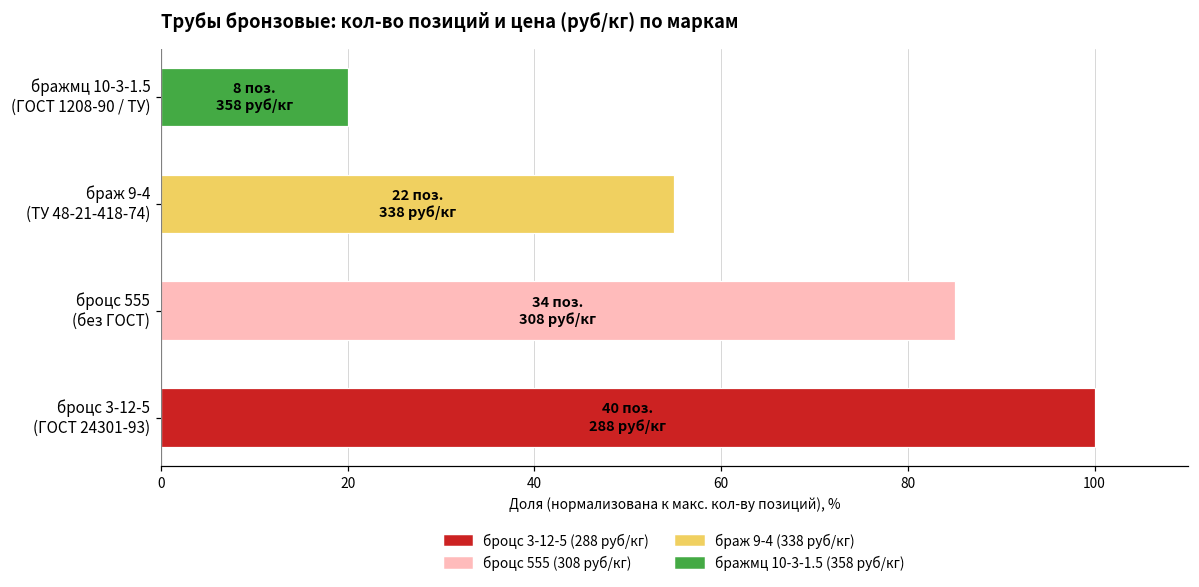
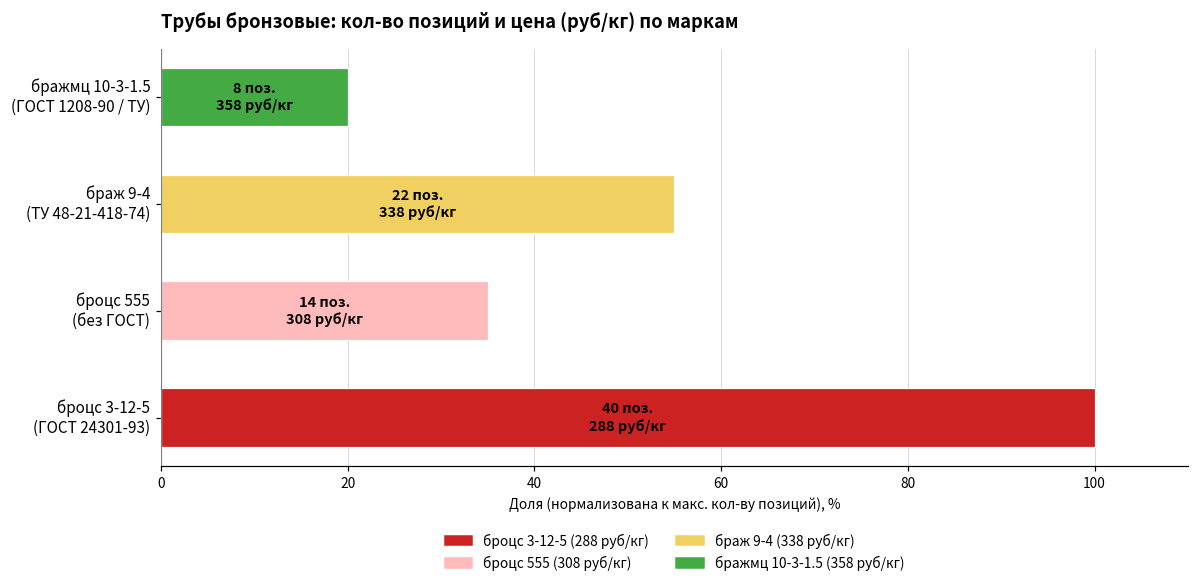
  {
-   "броцс 555 (без ГОСТ)": 34
+   "броцс 555 (без ГОСТ)": 14
  }
